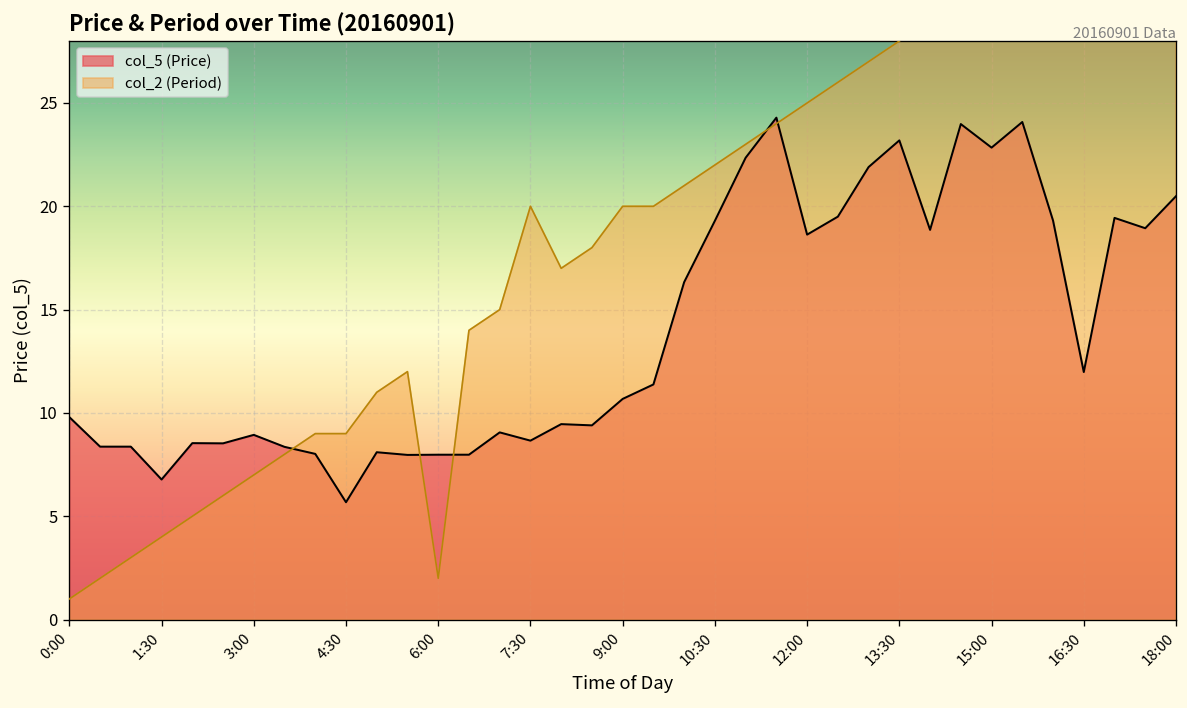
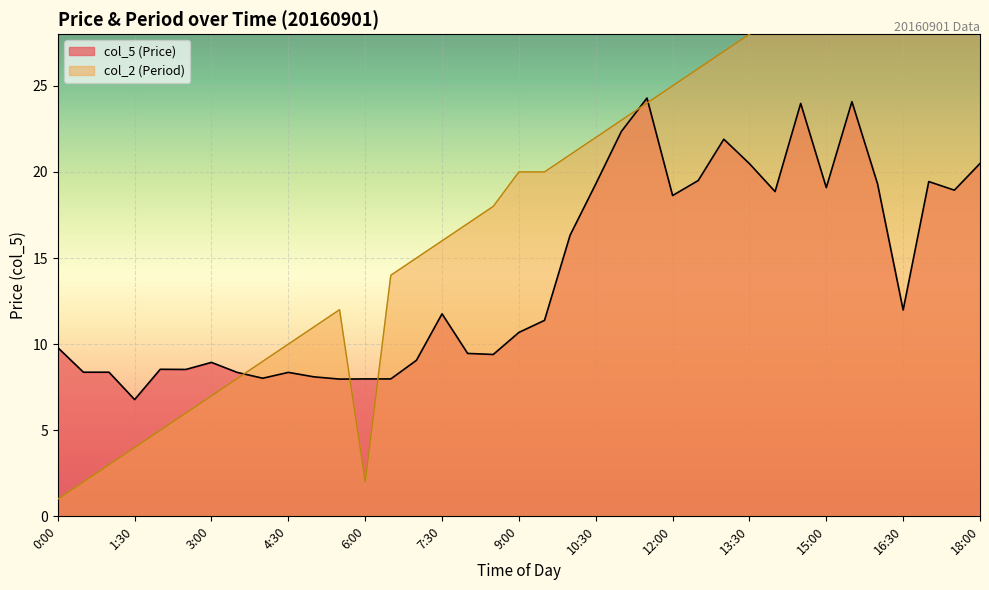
  {
    "col_5 (Price)": {
      "0:00": 9.8,
      "1:30": 6.8,
      "3:00": 8.9,
-     "4:30": 5.7,
+     "4:30": 8.4,
      "6:00": 8.0,
-     "7:30": 8.7,
+     "7:30": 11.8,
      "9:00": 10.7,
      "10:30": 19.3,
      "12:00": 18.6,
-     "13:30": 23.2,
-     "15:00": 22.8,
+     "13:30": 20.5,
+     "15:00": 19.1,
      "16:30": 12.0,
      "18:00": 20.5
    },
    "col_2 (Period)": {
      "0:00": 1,
      "1:30": 4,
      "3:00": 7,
-     "4:30": 9,
+     "4:30": 10,
      "6:00": 2,
-     "7:30": 20,
+     "7:30": 16,
      "9:00": 20,
      "10:30": 22,
      "12:00": 25,
      "13:30": 28
    }
  }
